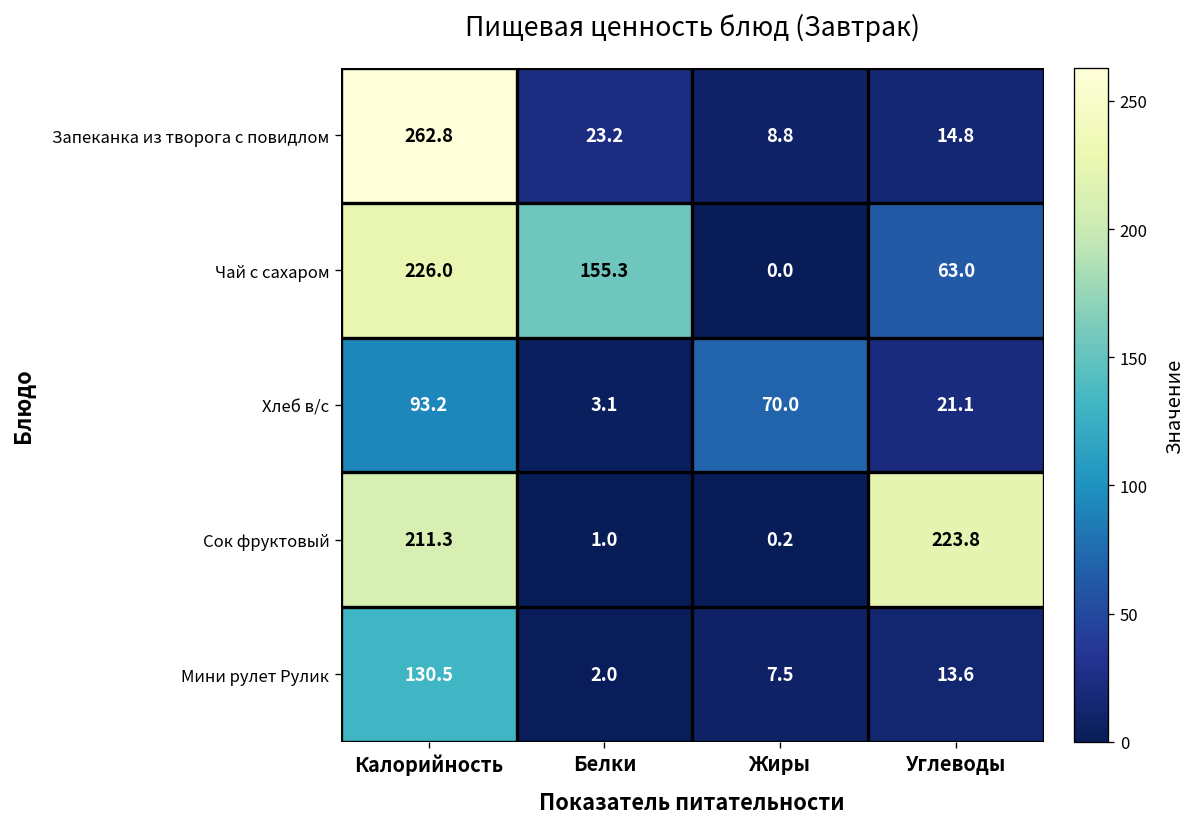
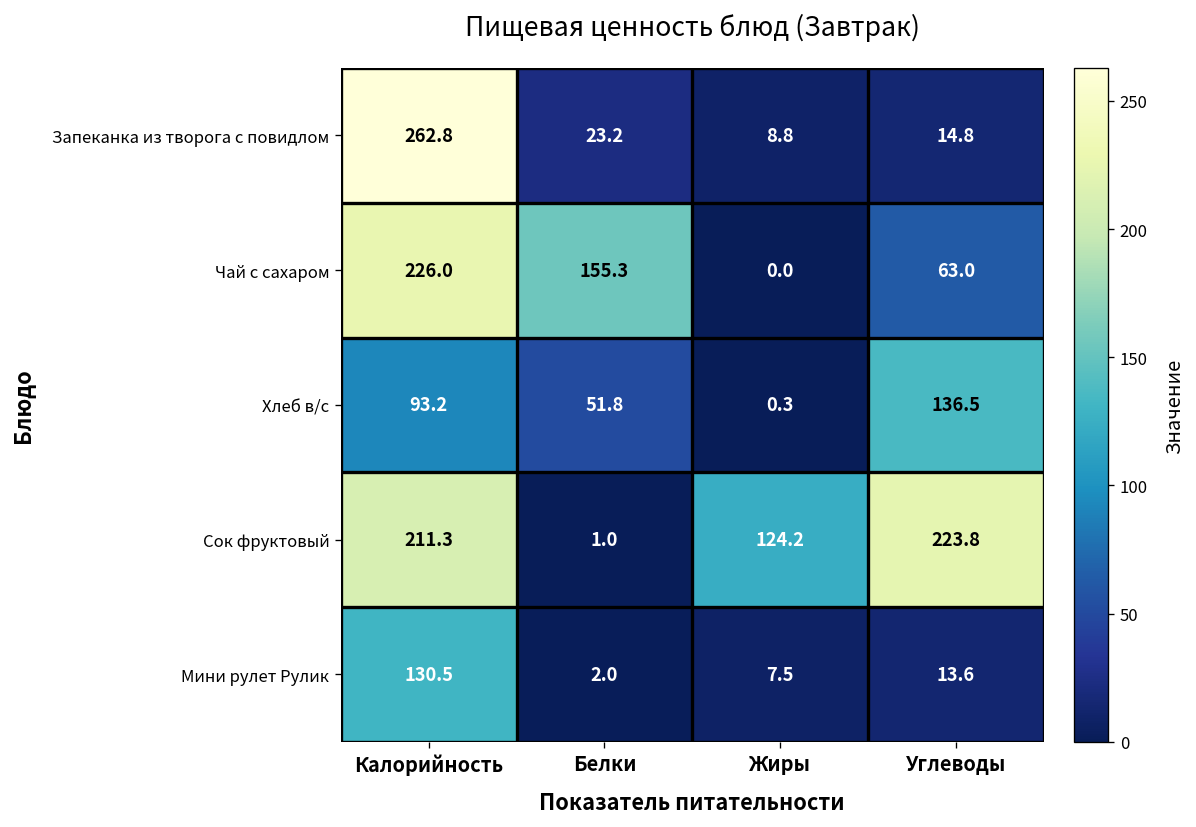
  {
    "Запеканка из творога с повидлом": {
      "Калорийность": 262.8,
      "Белки": 23.2,
      "Жиры": 8.8,
      "Углеводы": 14.8
    },
    "Чай с сахаром": {
      "Калорийность": 226.0,
      "Белки": 155.3,
      "Жиры": 0.0,
      "Углеводы": 63.0
    },
    "Хлеб в/с": {
      "Калорийность": 93.2,
-     "Белки": 3.1,
-     "Жиры": 70.0,
-     "Углеводы": 21.1
+     "Белки": 51.8,
+     "Жиры": 0.3,
+     "Углеводы": 136.5
    },
    "Сок фруктовый": {
      "Калорийность": 211.3,
      "Белки": 1.0,
-     "Жиры": 0.2,
+     "Жиры": 124.2,
      "Углеводы": 223.8
    },
    "Мини рулет Рулик": {
      "Калорийность": 130.5,
      "Белки": 2.0,
      "Жиры": 7.5,
      "Углеводы": 13.6
    }
  }
